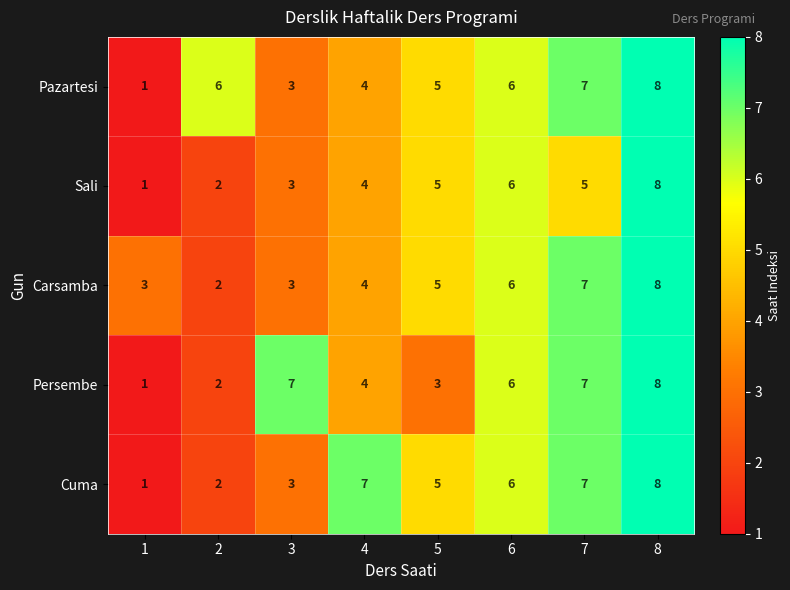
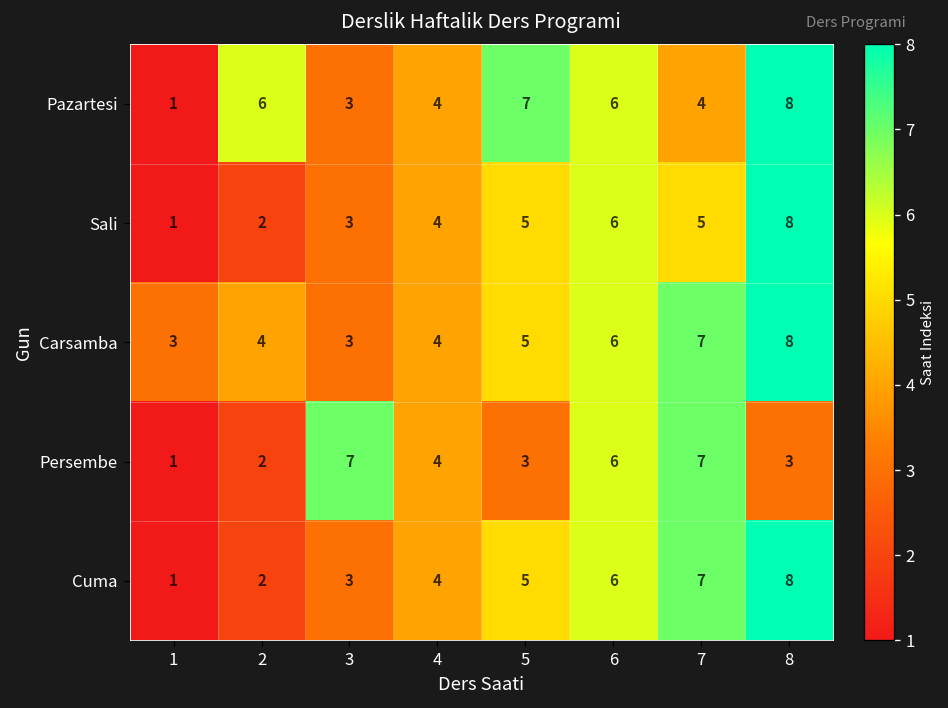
  {
    "Pazartesi": {
      "1": 1,
      "2": 6,
      "3": 3,
      "4": 4,
-     "5": 5,
+     "5": 7,
      "6": 6,
-     "7": 7,
+     "7": 4,
      "8": 8
    },
    "Sali": {
      "1": 1,
      "2": 2,
      "3": 3,
      "4": 4,
      "5": 5,
      "6": 6,
      "7": 5,
      "8": 8
    },
    "Carsamba": {
      "1": 3,
-     "2": 2,
+     "2": 4,
      "3": 3,
      "4": 4,
      "5": 5,
      "6": 6,
      "7": 7,
      "8": 8
    },
    "Persembe": {
      "1": 1,
      "2": 2,
      "3": 7,
      "4": 4,
      "5": 3,
      "6": 6,
      "7": 7,
-     "8": 8
+     "8": 3
    },
    "Cuma": {
      "1": 1,
      "2": 2,
      "3": 3,
-     "4": 7,
+     "4": 4,
      "5": 5,
      "6": 6,
      "7": 7,
      "8": 8
    }
  }
